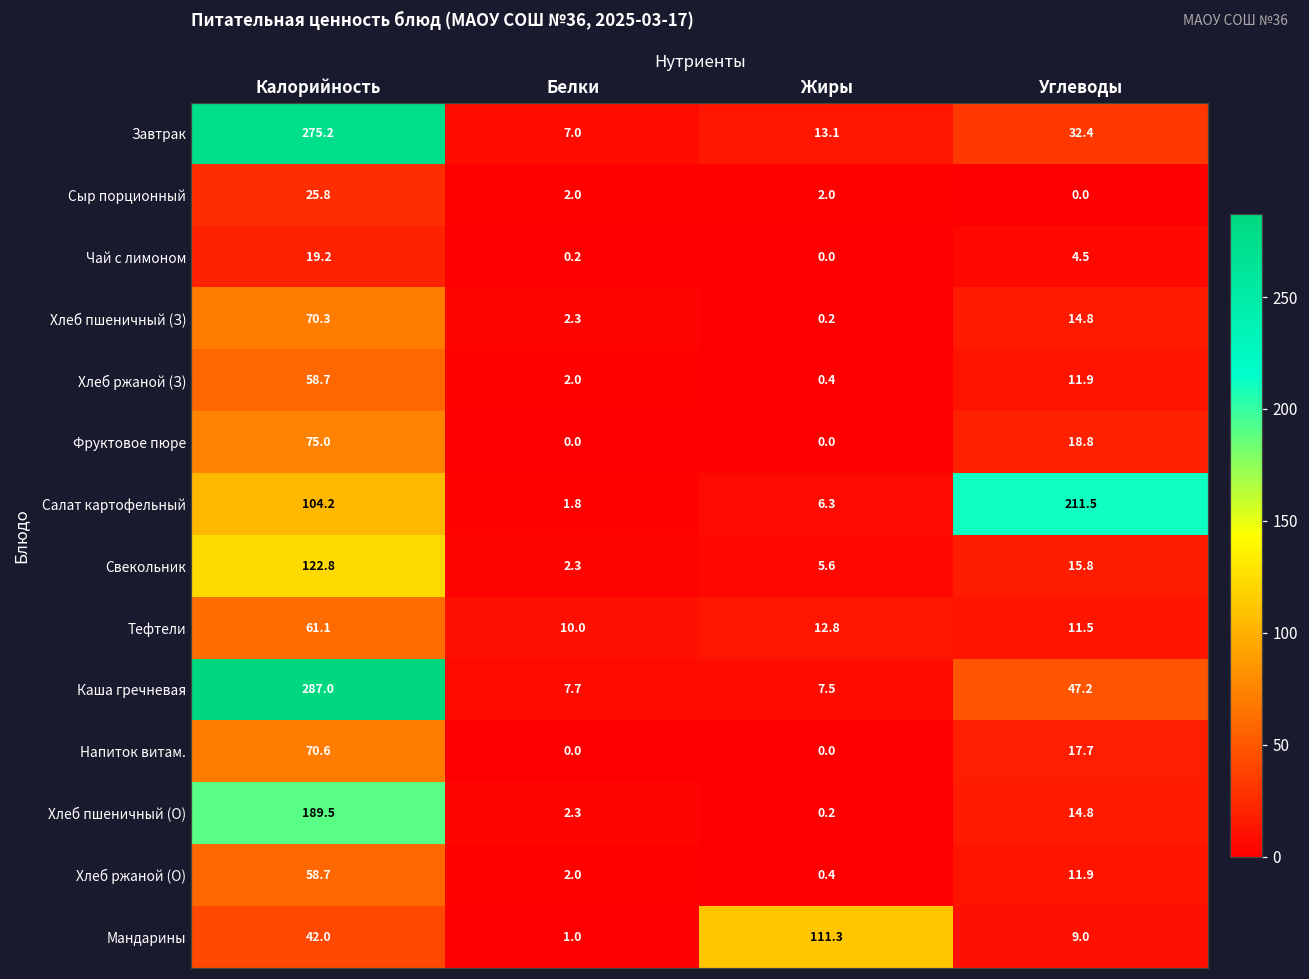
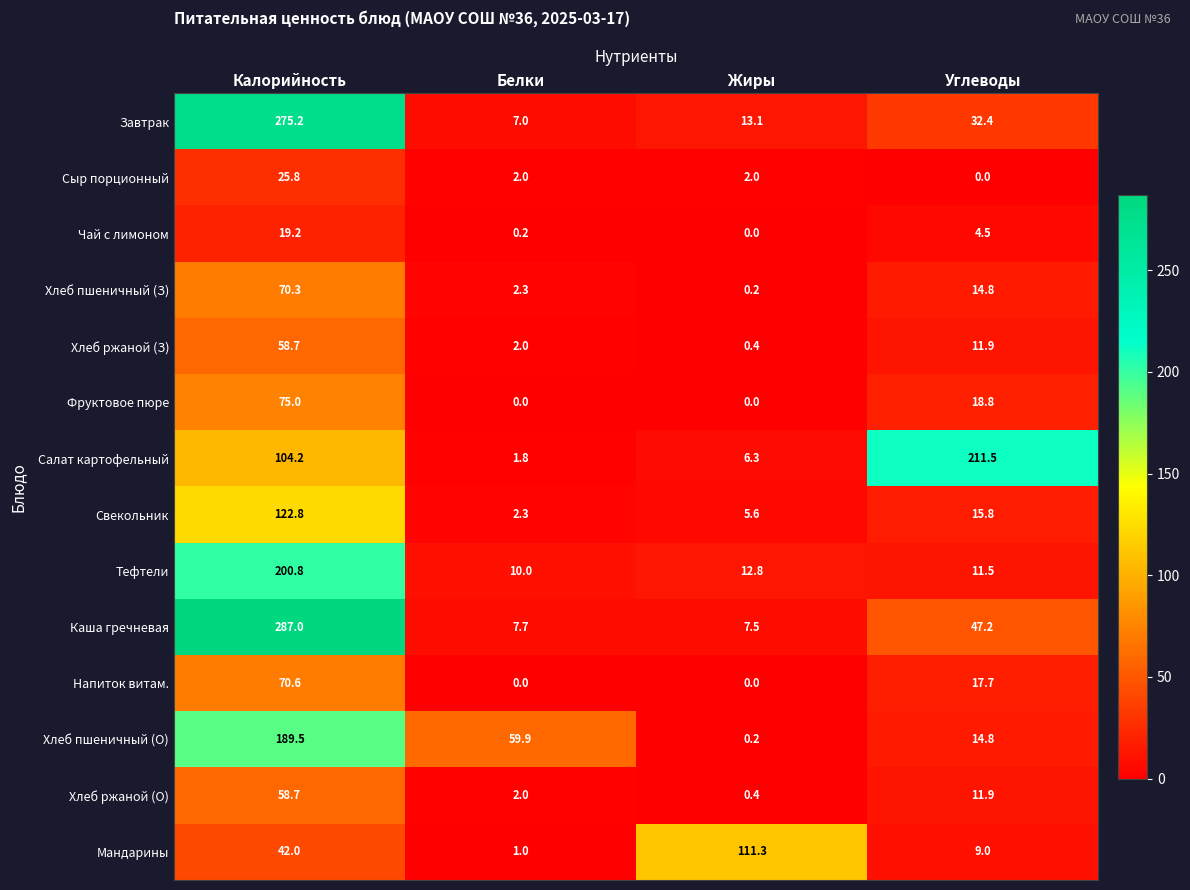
  {
    "Завтрак": {
      "Калорийность": 275.2,
      "Белки": 7.0,
      "Жиры": 13.1,
      "Углеводы": 32.4
    },
    "Сыр порционный": {
      "Калорийность": 25.8,
      "Белки": 2.0,
      "Жиры": 2.0,
      "Углеводы": 0.0
    },
    "Чай с лимоном": {
      "Калорийность": 19.2,
      "Белки": 0.2,
      "Жиры": 0.0,
      "Углеводы": 4.5
    },
    "Хлеб пшеничный (З)": {
      "Калорийность": 70.3,
      "Белки": 2.3,
      "Жиры": 0.2,
      "Углеводы": 14.8
    },
    "Хлеб ржаной (З)": {
      "Калорийность": 58.7,
      "Белки": 2.0,
      "Жиры": 0.4,
      "Углеводы": 11.9
    },
    "Фруктовое пюре": {
      "Калорийность": 75.0,
      "Белки": 0.0,
      "Жиры": 0.0,
      "Углеводы": 18.8
    },
    "Салат картофельный": {
      "Калорийность": 104.2,
      "Белки": 1.8,
      "Жиры": 6.3,
      "Углеводы": 211.5
    },
    "Свекольник": {
      "Калорийность": 122.8,
      "Белки": 2.3,
      "Жиры": 5.6,
      "Углеводы": 15.8
    },
    "Тефтели": {
-     "Калорийность": 61.1,
+     "Калорийность": 200.8,
      "Белки": 10.0,
      "Жиры": 12.8,
      "Углеводы": 11.5
    },
    "Каша гречневая": {
      "Калорийность": 287.0,
      "Белки": 7.7,
      "Жиры": 7.5,
      "Углеводы": 47.2
    },
    "Напиток витам.": {
      "Калорийность": 70.6,
      "Белки": 0.0,
      "Жиры": 0.0,
      "Углеводы": 17.7
    },
    "Хлеб пшеничный (О)": {
      "Калорийность": 189.5,
-     "Белки": 2.3,
+     "Белки": 59.9,
      "Жиры": 0.2,
      "Углеводы": 14.8
    },
    "Хлеб ржаной (О)": {
      "Калорийность": 58.7,
      "Белки": 2.0,
      "Жиры": 0.4,
      "Углеводы": 11.9
    },
    "Мандарины": {
      "Калорийность": 42.0,
      "Белки": 1.0,
      "Жиры": 111.3,
      "Углеводы": 9.0
    }
  }
